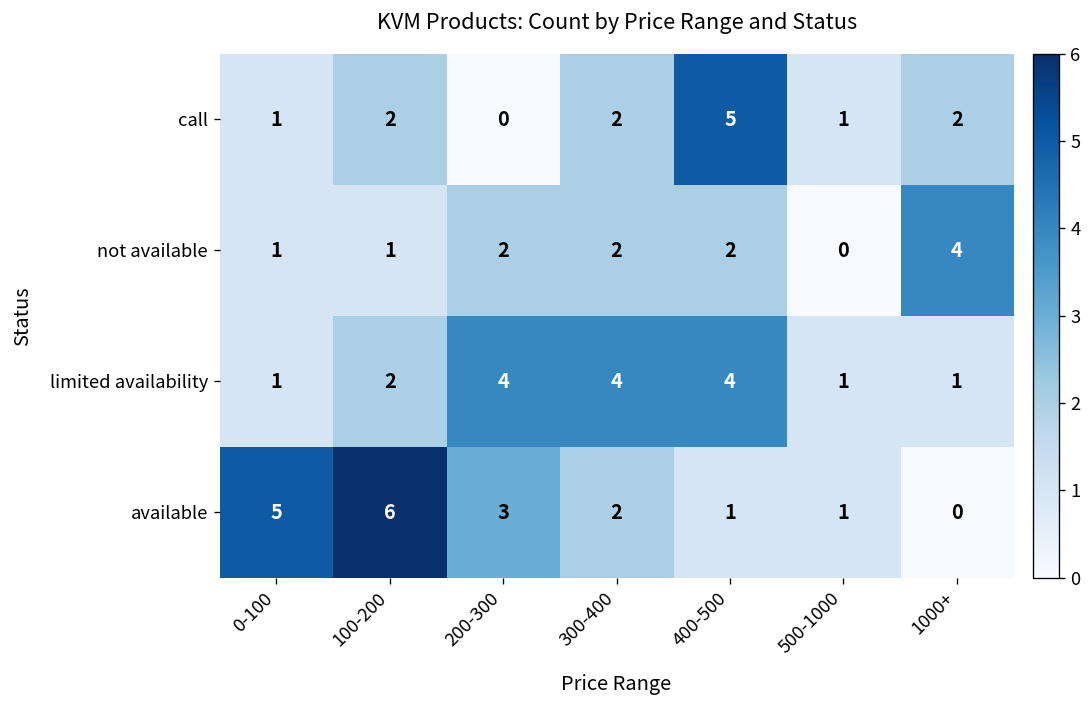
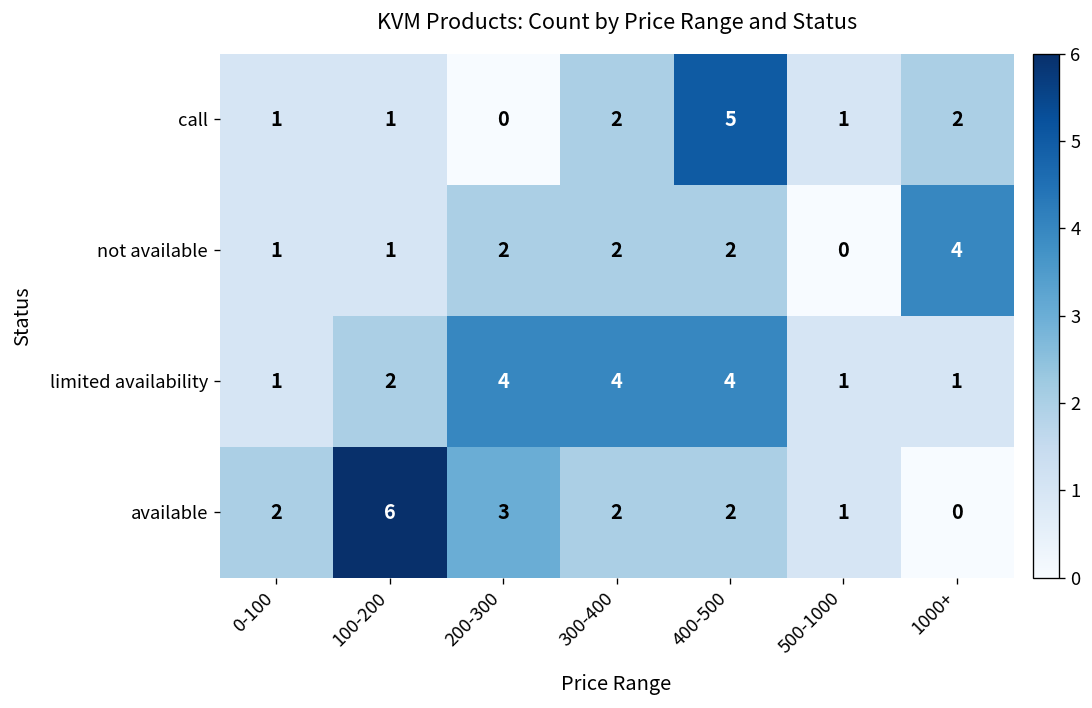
  {
    "call": {
      "0-100": 1,
-     "100-200": 2,
+     "100-200": 1,
      "200-300": 0,
      "300-400": 2,
      "400-500": 5,
      "500-1000": 1,
      "1000+": 2
    },
    "not available": {
      "0-100": 1,
      "100-200": 1,
      "200-300": 2,
      "300-400": 2,
      "400-500": 2,
      "500-1000": 0,
      "1000+": 4
    },
    "limited availability": {
      "0-100": 1,
      "100-200": 2,
      "200-300": 4,
      "300-400": 4,
      "400-500": 4,
      "500-1000": 1,
      "1000+": 1
    },
    "available": {
-     "0-100": 5,
+     "0-100": 2,
      "100-200": 6,
      "200-300": 3,
      "300-400": 2,
-     "400-500": 1,
+     "400-500": 2,
      "500-1000": 1,
      "1000+": 0
    }
  }
